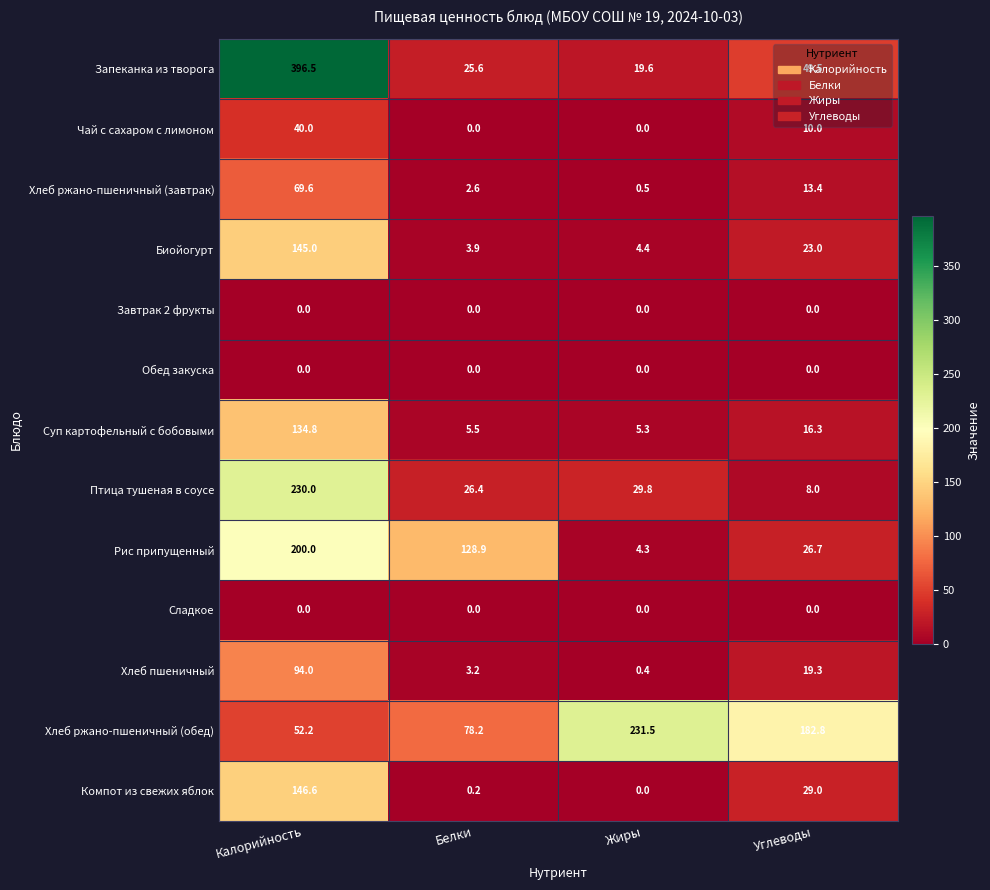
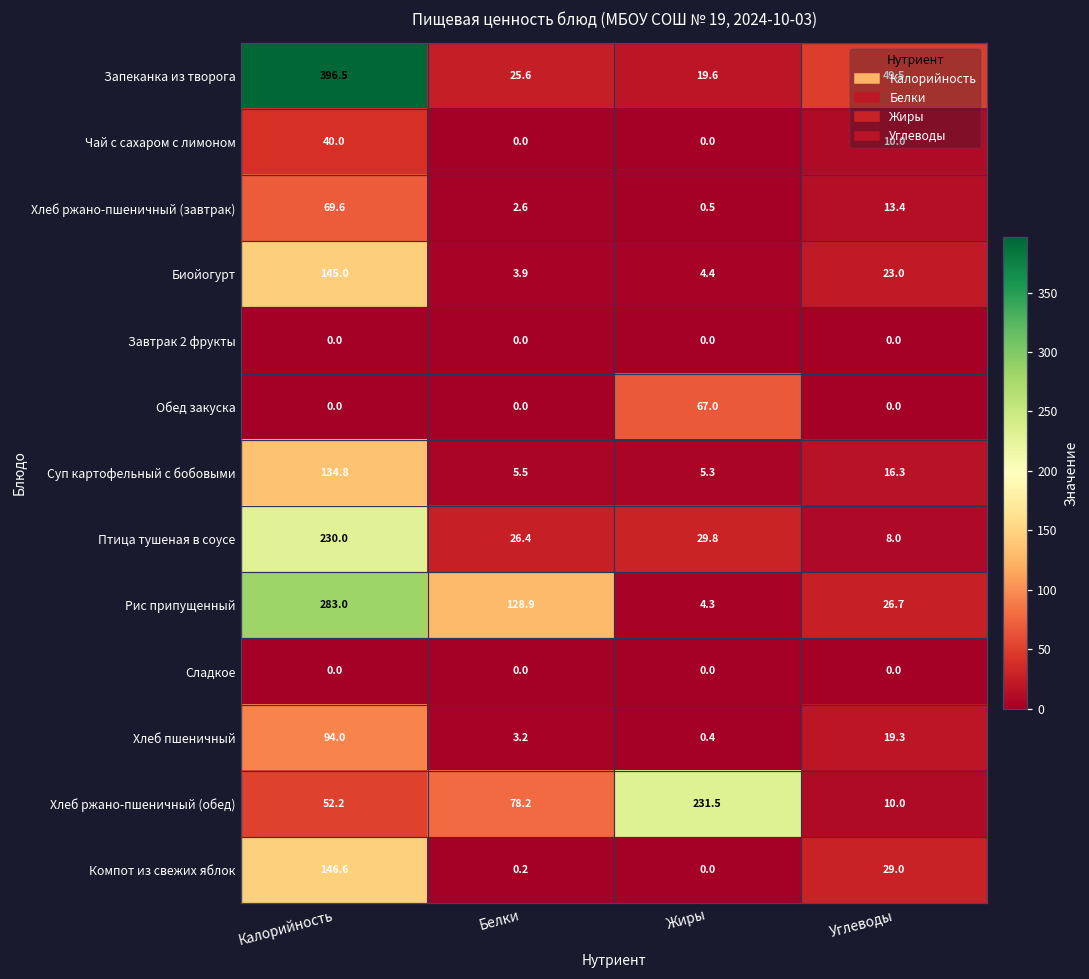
  {
    "Запеканка из творога": {
      "Калорийность": 396.5,
      "Белки": 25.6,
      "Жиры": 19.6
    },
    "Чай с сахаром с лимоном": {
      "Калорийность": 40.0,
      "Белки": 0.0,
      "Жиры": 0.0
    },
    "Хлеб ржано-пшеничный (завтрак)": {
      "Калорийность": 69.6,
      "Белки": 2.6,
      "Жиры": 0.5,
      "Углеводы": 13.4
    },
    "Биойогурт": {
      "Калорийность": 145.0,
      "Белки": 3.9,
      "Жиры": 4.4,
      "Углеводы": 23.0
    },
    "Завтрак 2 фрукты": {
      "Калорийность": 0.0,
      "Белки": 0.0,
      "Жиры": 0.0,
      "Углеводы": 0.0
    },
    "Обед закуска": {
      "Калорийность": 0.0,
      "Белки": 0.0,
-     "Жиры": 0.0,
+     "Жиры": 67.0,
      "Углеводы": 0.0
    },
    "Суп картофельный с бобовыми": {
      "Калорийность": 134.8,
      "Белки": 5.5,
      "Жиры": 5.3,
      "Углеводы": 16.3
    },
    "Птица тушеная в соусе": {
      "Калорийность": 230.0,
      "Белки": 26.4,
      "Жиры": 29.8,
      "Углеводы": 8.0
    },
    "Рис припущенный": {
-     "Калорийность": 200.0,
+     "Калорийность": 283.0,
      "Белки": 128.9,
      "Жиры": 4.3,
      "Углеводы": 26.7
    },
    "Сладкое": {
      "Калорийность": 0.0,
      "Белки": 0.0,
      "Жиры": 0.0,
      "Углеводы": 0.0
    },
    "Хлеб пшеничный": {
      "Калорийность": 94.0,
      "Белки": 3.2,
      "Жиры": 0.4,
      "Углеводы": 19.3
    },
    "Хлеб ржано-пшеничный (обед)": {
      "Калорийность": 52.2,
      "Белки": 78.2,
      "Жиры": 231.5,
-     "Углеводы": 182.8
+     "Углеводы": 10.0
    },
    "Компот из свежих яблок": {
      "Калорийность": 146.6,
      "Белки": 0.2,
      "Жиры": 0.0,
      "Углеводы": 29.0
    }
  }
